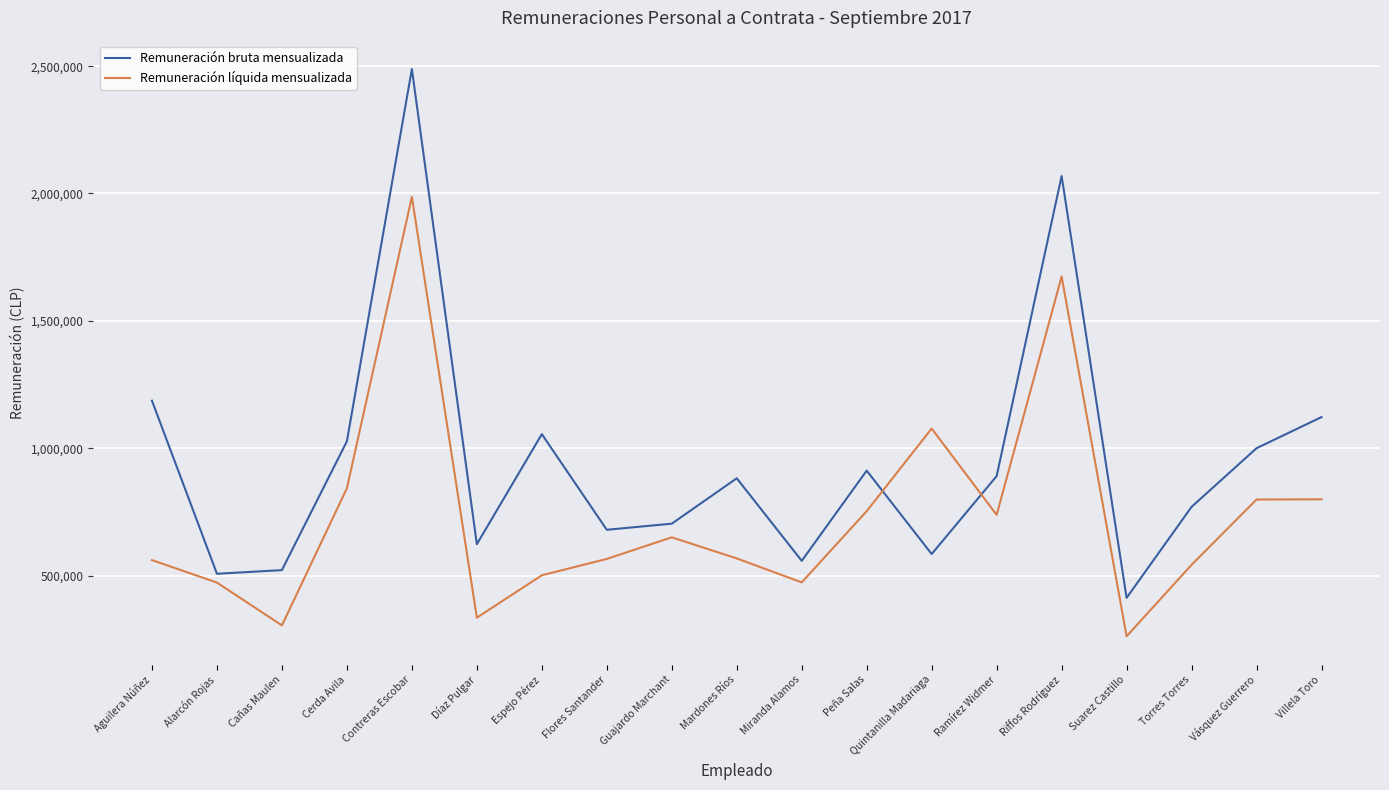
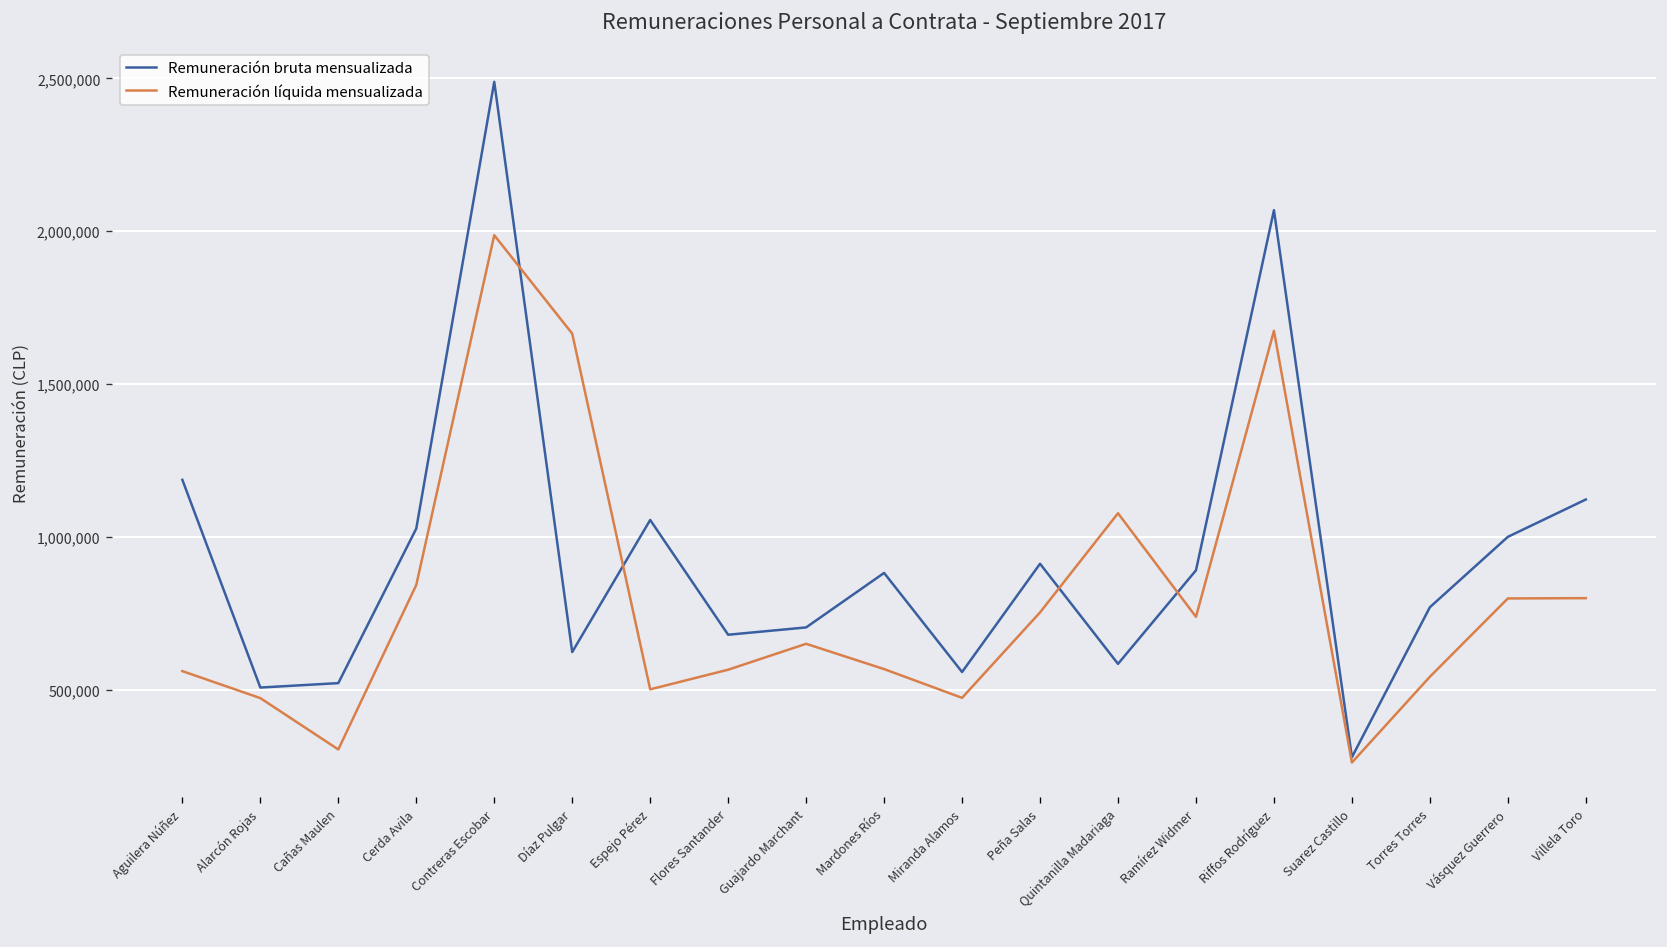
  {
    "Remuneración bruta mensualizada": {
      "Aguilera Núñez": "1,190,000",
      "Alarcón Rojas": "510,000",
      "Cañas Maulen": "520,000",
      "Cerda Avila": "1,030,000",
      "Contreras Escobar": "2,490,000",
      "Díaz Pulgar": "620,000",
      "Espejo Pérez": "1,060,000",
      "Flores Santander": "680,000",
      "Guajardo Marchant": "700,000",
      "Mardones Ríos": "880,000",
      "Miranda Alamos": "560,000",
      "Peña Salas": "910,000",
      "Quintanilla Madariaga": "580,000",
      "Ramírez Widmer": "890,000",
      "Riffos Rodríguez": "2,070,000",
-     "Suarez Castillo": "410,000",
+     "Suarez Castillo": "280,000",
      "Torres Torres": "770,000",
      "Vásquez Guerrero": "1,000,000",
      "Villela Toro": "1,120,000"
    },
    "Remuneración líquida mensualizada": {
      "Aguilera Núñez": "560,000",
      "Alarcón Rojas": "470,000",
      "Cañas Maulen": "300,000",
      "Cerda Avila": "840,000",
      "Contreras Escobar": "1,990,000",
-     "Díaz Pulgar": "330,000",
+     "Díaz Pulgar": "1,660,000",
      "Espejo Pérez": "500,000",
      "Flores Santander": "570,000",
      "Guajardo Marchant": "650,000",
      "Mardones Ríos": "570,000",
      "Miranda Alamos": "470,000",
      "Peña Salas": "750,000",
      "Quintanilla Madariaga": "1,080,000",
      "Ramírez Widmer": "740,000",
      "Riffos Rodríguez": "1,670,000",
      "Suarez Castillo": "260,000",
      "Torres Torres": "540,000",
      "Vásquez Guerrero": "800,000",
      "Villela Toro": "800,000"
    }
  }
